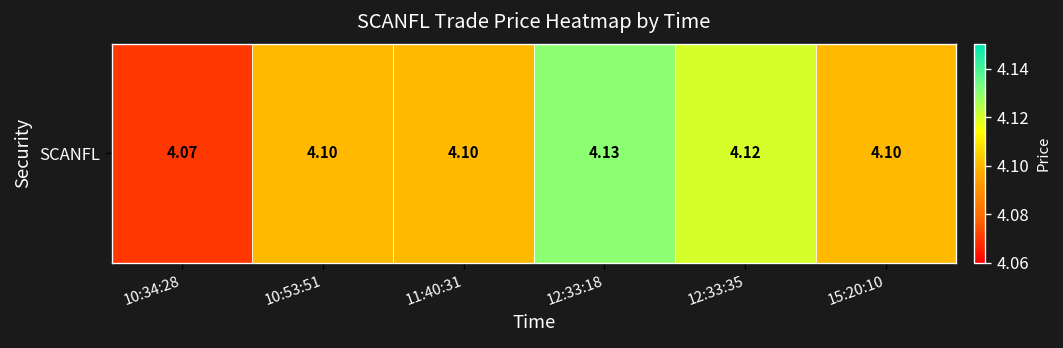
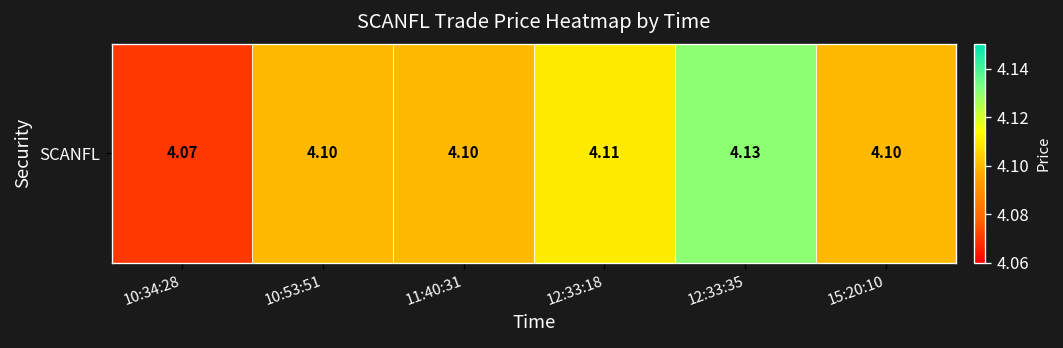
  {
    "SCANFL": {
      "10:34:28": 4.07,
      "10:53:51": 4.10,
      "11:40:31": 4.10,
-     "12:33:18": 4.13,
-     "12:33:35": 4.12,
+     "12:33:18": 4.11,
+     "12:33:35": 4.13,
      "15:20:10": 4.10
    }
  }
